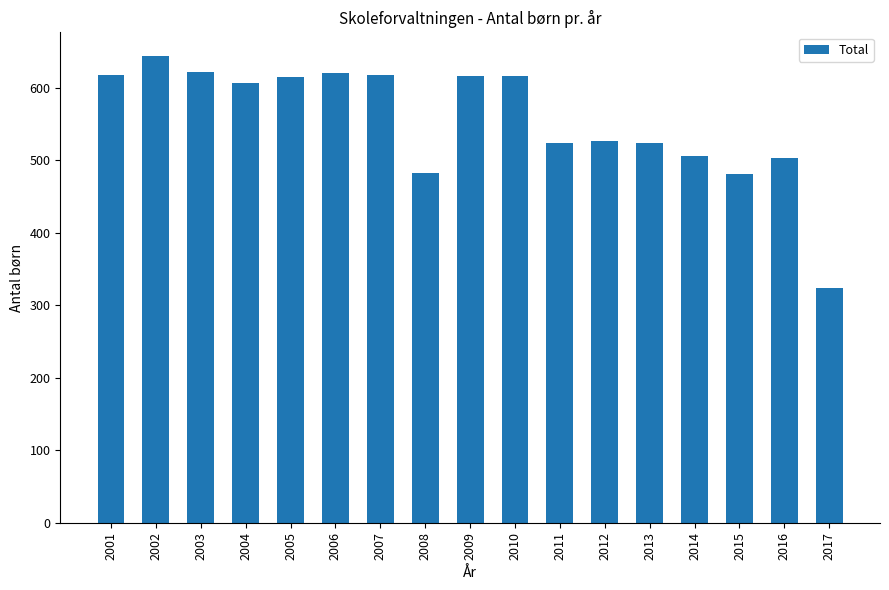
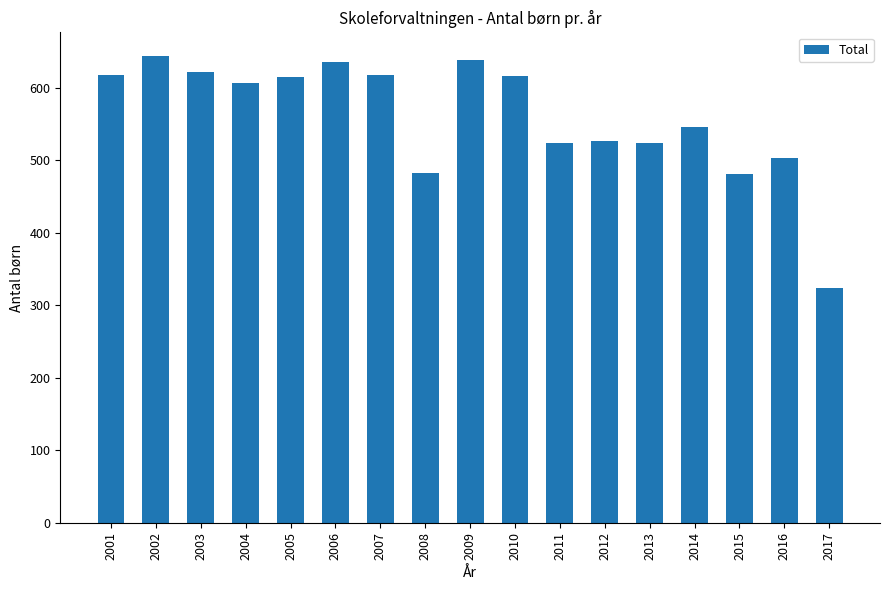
  {
    "2001": 620,
    "2002": 640,
    "2003": 620,
    "2004": 610,
    "2005": 620,
-   "2006": 620,
+   "2006": 640,
    "2007": 620,
    "2008": 480,
-   "2009": 620,
+   "2009": 640,
    "2010": 620,
    "2011": 520,
    "2012": 530,
    "2013": 520,
-   "2014": 510,
+   "2014": 550,
    "2015": 480,
    "2016": 500,
    "2017": 320
  }
